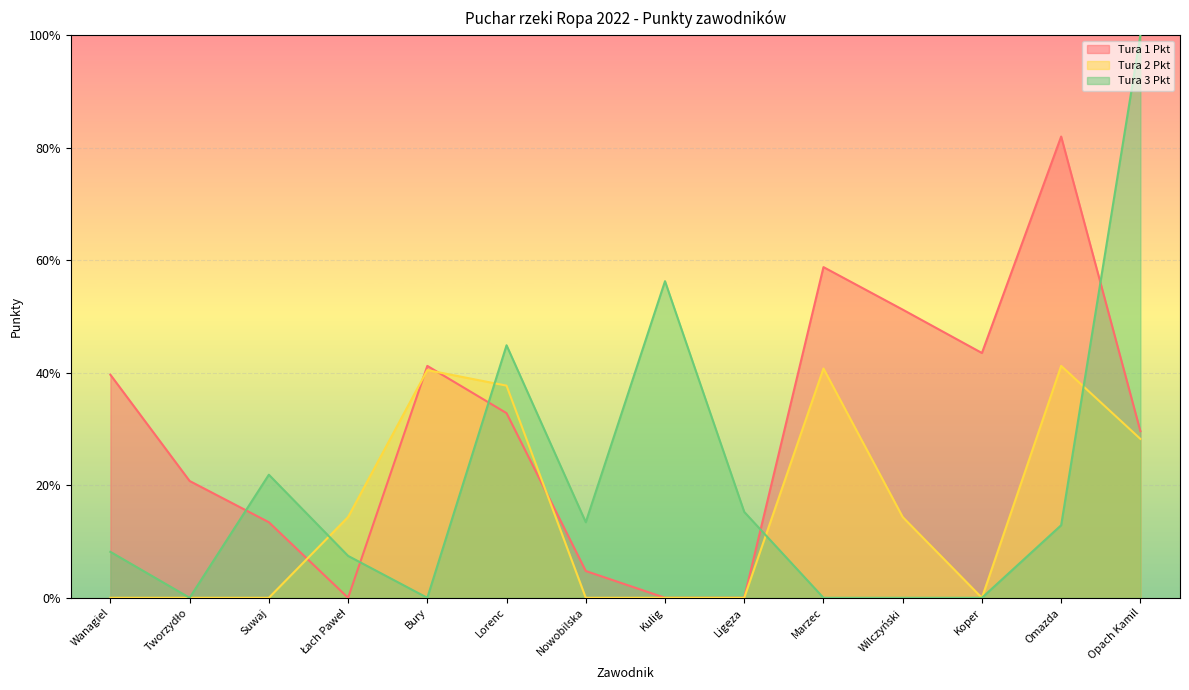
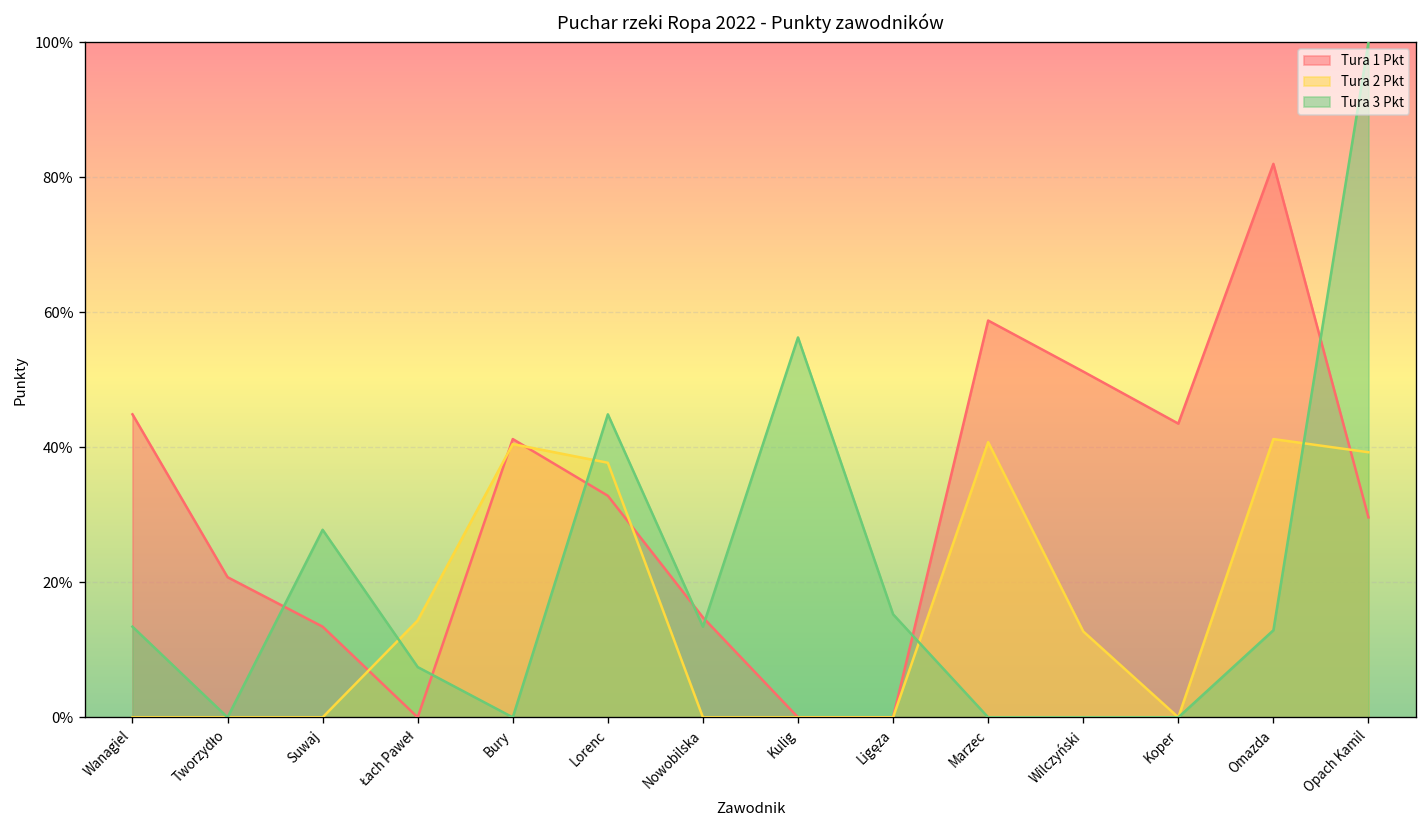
  {
    "Tura 1 Pkt": {
-     "Wanagiel": "40%",
+     "Wanagiel": "45%",
      "Tworzydło": "21%",
      "Suwaj": "13%",
      "Łach Paweł": "0%",
      "Bury": "41%",
      "Lorenc": "33%",
-     "Nowobilska": "5%",
+     "Nowobilska": "15%",
      "Marzec": "59%",
      "Wilczyński": "51%",
      "Koper": "44%",
      "Omazda": "82%",
      "Opach Kamil": "30%"
    },
    "Tura 2 Pkt": {
      "Wanagiel": "0%",
      "Suwaj": "0%",
      "Łach Paweł": "14%",
      "Bury": "40%",
      "Lorenc": "38%",
      "Nowobilska": "0%",
      "Marzec": "41%",
-     "Wilczyński": "14%",
+     "Wilczyński": "13%",
      "Omazda": "41%",
-     "Opach Kamil": "28%"
+     "Opach Kamil": "39%"
    },
    "Tura 3 Pkt": {
-     "Wanagiel": "8%",
-     "Suwaj": "22%",
+     "Wanagiel": "13%",
+     "Suwaj": "28%",
      "Łach Paweł": "7%",
      "Bury": "0%",
      "Lorenc": "45%",
      "Nowobilska": "13%",
      "Kulig": "56%",
      "Ligęza": "15%",
      "Marzec": "0%",
      "Wilczyński": "0%",
      "Omazda": "13%",
      "Opach Kamil": "100%"
    }
  }
